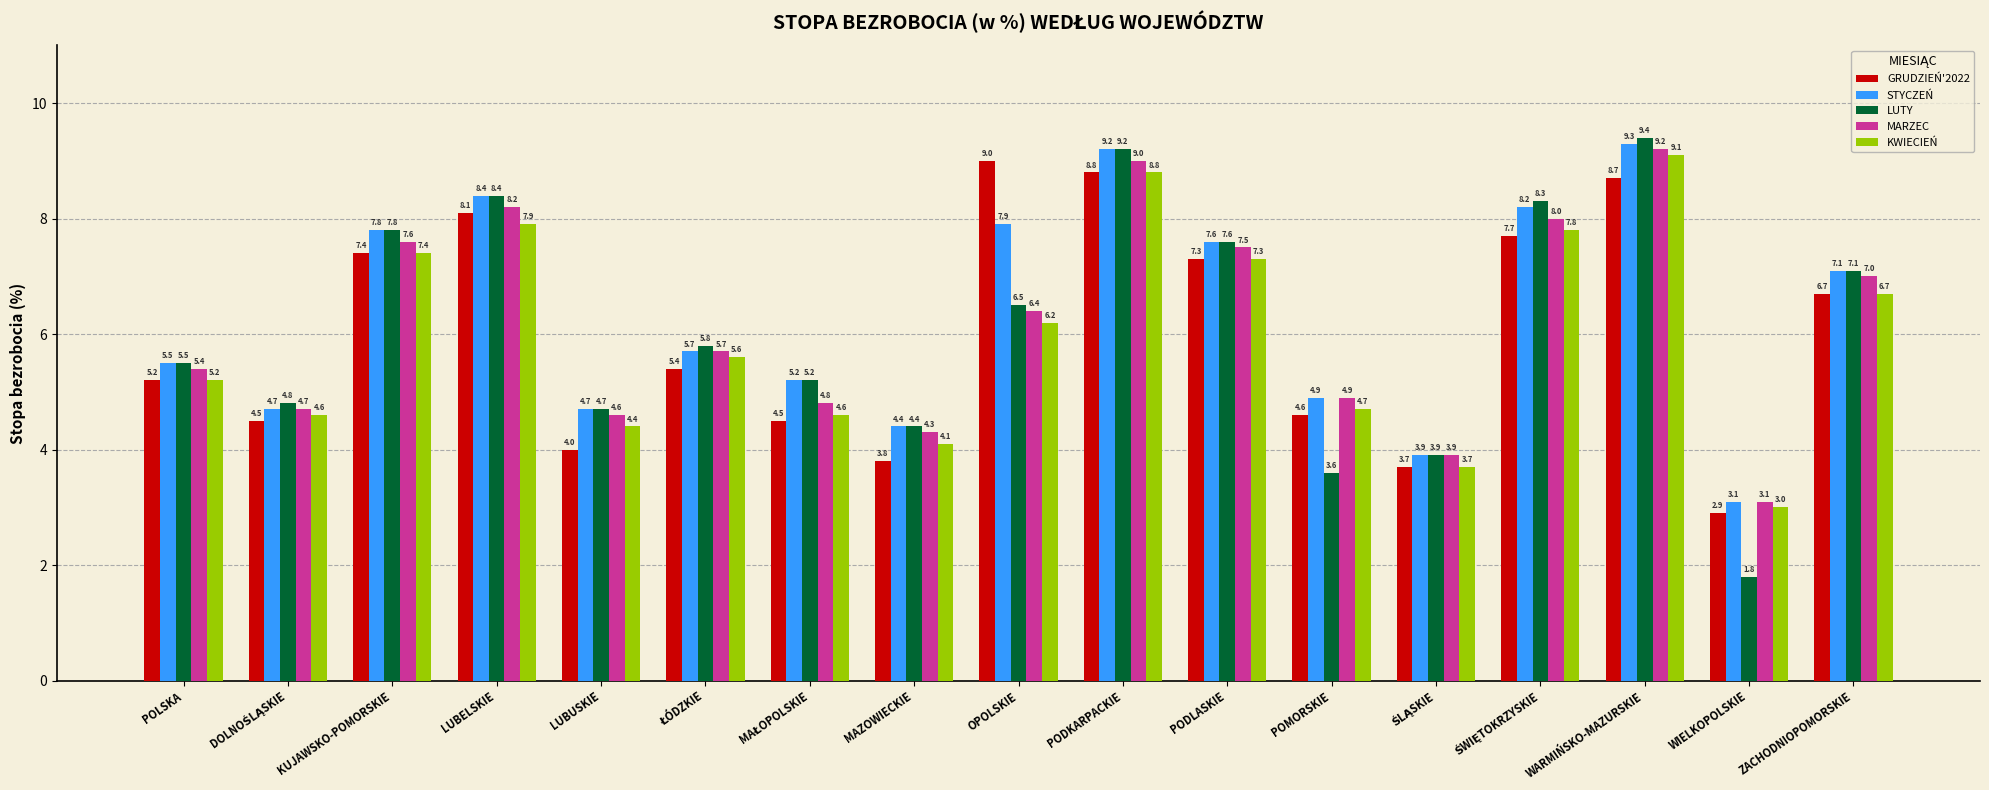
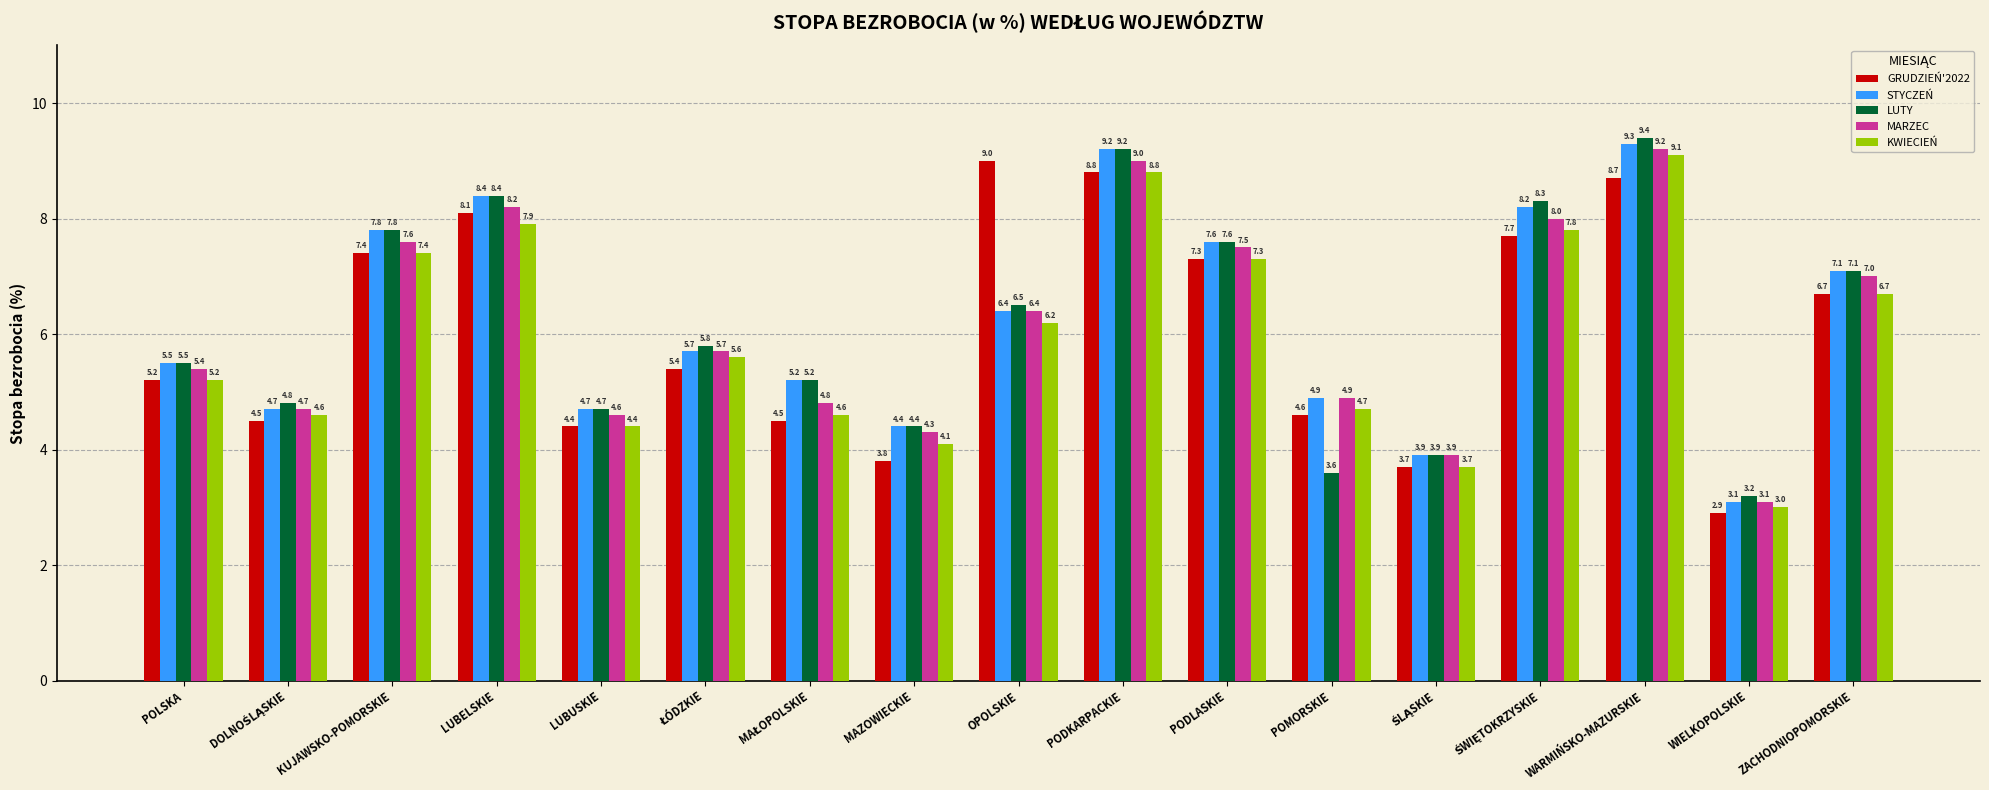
  {
    "GRUDZIEŃ'2022": {
      "POLSKA": 5.2,
      "DOLNOŚLĄSKIE": 4.5,
      "KUJAWSKO-POMORSKIE": 7.4,
      "LUBELSKIE": 8.1,
-     "LUBUSKIE": 4.0,
+     "LUBUSKIE": 4.4,
      "ŁÓDZKIE": 5.4,
      "MAŁOPOLSKIE": 4.5,
      "MAZOWIECKIE": 3.8,
      "OPOLSKIE": 9.0,
      "PODKARPACKIE": 8.8,
      "PODLASKIE": 7.3,
      "POMORSKIE": 4.6,
      "ŚLĄSKIE": 3.7,
      "ŚWIĘTOKRZYSKIE": 7.7,
      "WARMIŃSKO-MAZURSKIE": 8.7,
      "WIELKOPOLSKIE": 2.9,
      "ZACHODNIOPOMORSKIE": 6.7
    },
    "STYCZEŃ": {
      "POLSKA": 5.5,
      "DOLNOŚLĄSKIE": 4.7,
      "KUJAWSKO-POMORSKIE": 7.8,
      "LUBELSKIE": 8.4,
      "LUBUSKIE": 4.7,
      "ŁÓDZKIE": 5.7,
      "MAŁOPOLSKIE": 5.2,
      "MAZOWIECKIE": 4.4,
-     "OPOLSKIE": 7.9,
+     "OPOLSKIE": 6.4,
      "PODKARPACKIE": 9.2,
      "PODLASKIE": 7.6,
      "POMORSKIE": 4.9,
      "ŚLĄSKIE": 3.9,
      "ŚWIĘTOKRZYSKIE": 8.2,
      "WARMIŃSKO-MAZURSKIE": 9.3,
      "WIELKOPOLSKIE": 3.1,
      "ZACHODNIOPOMORSKIE": 7.1
    },
    "LUTY": {
      "POLSKA": 5.5,
      "DOLNOŚLĄSKIE": 4.8,
      "KUJAWSKO-POMORSKIE": 7.8,
      "LUBELSKIE": 8.4,
      "LUBUSKIE": 4.7,
      "ŁÓDZKIE": 5.8,
      "MAŁOPOLSKIE": 5.2,
      "MAZOWIECKIE": 4.4,
      "OPOLSKIE": 6.5,
      "PODKARPACKIE": 9.2,
      "PODLASKIE": 7.6,
      "POMORSKIE": 3.6,
      "ŚLĄSKIE": 3.9,
      "ŚWIĘTOKRZYSKIE": 8.3,
      "WARMIŃSKO-MAZURSKIE": 9.4,
-     "WIELKOPOLSKIE": 1.8,
+     "WIELKOPOLSKIE": 3.2,
      "ZACHODNIOPOMORSKIE": 7.1
    },
    "MARZEC": {
      "POLSKA": 5.4,
      "DOLNOŚLĄSKIE": 4.7,
      "KUJAWSKO-POMORSKIE": 7.6,
      "LUBELSKIE": 8.2,
      "LUBUSKIE": 4.6,
      "ŁÓDZKIE": 5.7,
      "MAŁOPOLSKIE": 4.8,
      "MAZOWIECKIE": 4.3,
      "OPOLSKIE": 6.4,
      "PODKARPACKIE": 9.0,
      "PODLASKIE": 7.5,
      "POMORSKIE": 4.9,
      "ŚLĄSKIE": 3.9,
      "ŚWIĘTOKRZYSKIE": 8.0,
      "WARMIŃSKO-MAZURSKIE": 9.2,
      "WIELKOPOLSKIE": 3.1,
      "ZACHODNIOPOMORSKIE": 7.0
    },
    "KWIECIEŃ": {
      "POLSKA": 5.2,
      "DOLNOŚLĄSKIE": 4.6,
      "KUJAWSKO-POMORSKIE": 7.4,
      "LUBELSKIE": 7.9,
      "LUBUSKIE": 4.4,
      "ŁÓDZKIE": 5.6,
      "MAŁOPOLSKIE": 4.6,
      "MAZOWIECKIE": 4.1,
      "OPOLSKIE": 6.2,
      "PODKARPACKIE": 8.8,
      "PODLASKIE": 7.3,
      "POMORSKIE": 4.7,
      "ŚLĄSKIE": 3.7,
      "ŚWIĘTOKRZYSKIE": 7.8,
      "WARMIŃSKO-MAZURSKIE": 9.1,
      "WIELKOPOLSKIE": 3.0,
      "ZACHODNIOPOMORSKIE": 6.7
    }
  }
